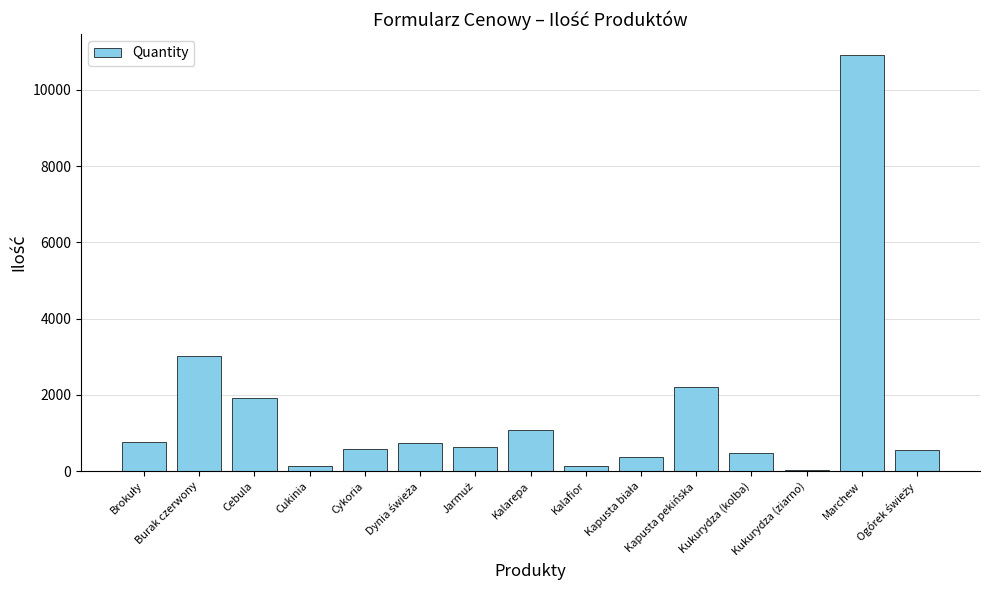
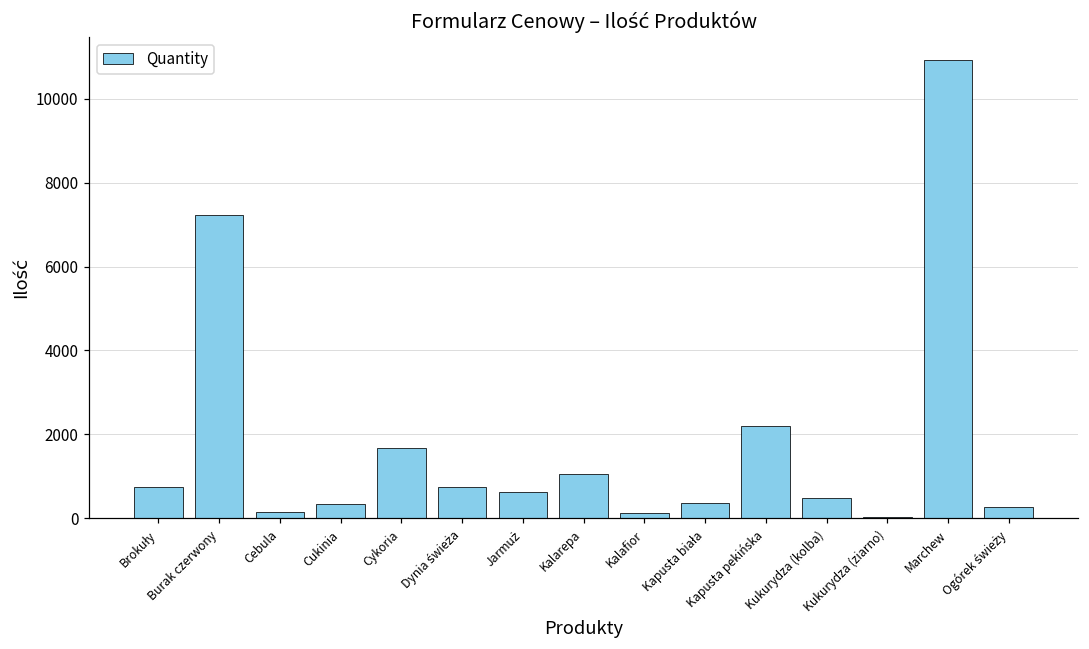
  {
    "Brokuły": 800,
-   "Burak czerwony": 3000,
-   "Cebula": 1900,
-   "Cukinia": 100,
-   "Cykoria": 600,
+   "Burak czerwony": 7200,
+   "Cebula": 200,
+   "Cukinia": 300,
+   "Cykoria": 1700,
    "Dynia świeża": 700,
    "Jarmuż": 600,
    "Kalarepa": 1100,
    "Kalafior": 100,
    "Kapusta biała": 400,
    "Kapusta pekińska": 2200,
    "Kukurydza (kolba)": 500,
    "Marchew": 10900,
-   "Ogórek świeży": 500
+   "Ogórek świeży": 300
  }
